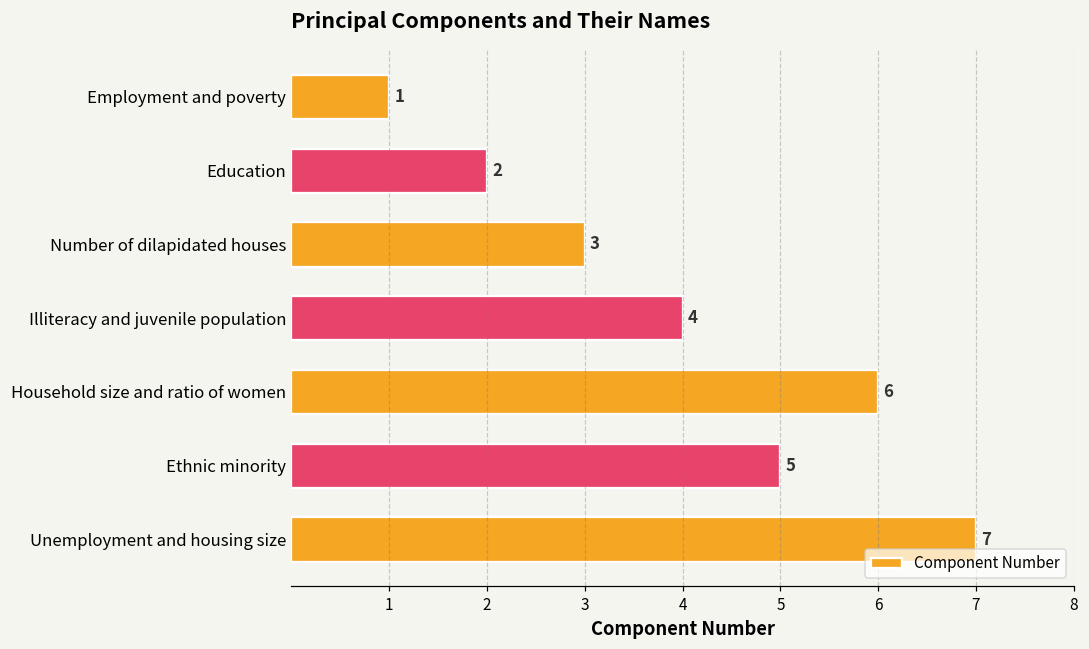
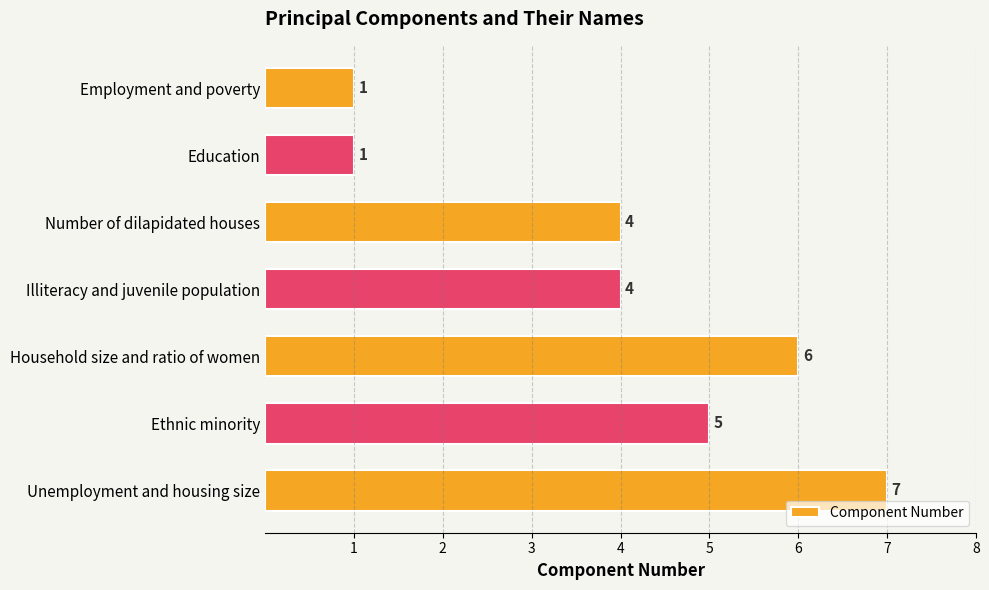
  {
    "Employment and poverty": 1,
-   "Education": 2,
-   "Number of dilapidated houses": 3,
+   "Education": 1,
+   "Number of dilapidated houses": 4,
    "Illiteracy and juvenile population": 4,
    "Household size and ratio of women": 6,
    "Ethnic minority": 5,
    "Unemployment and housing size": 7
  }
